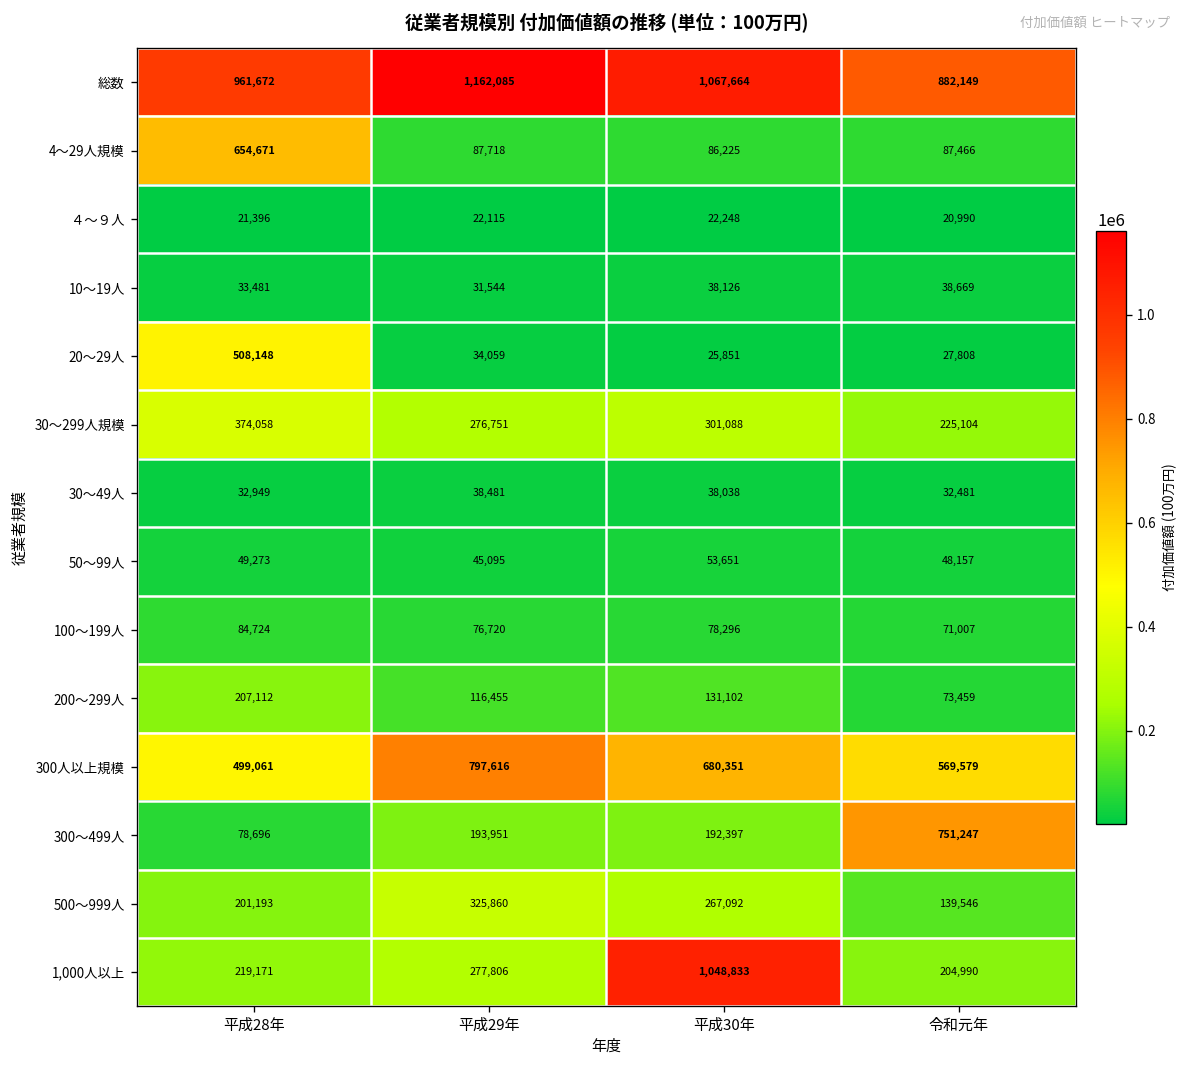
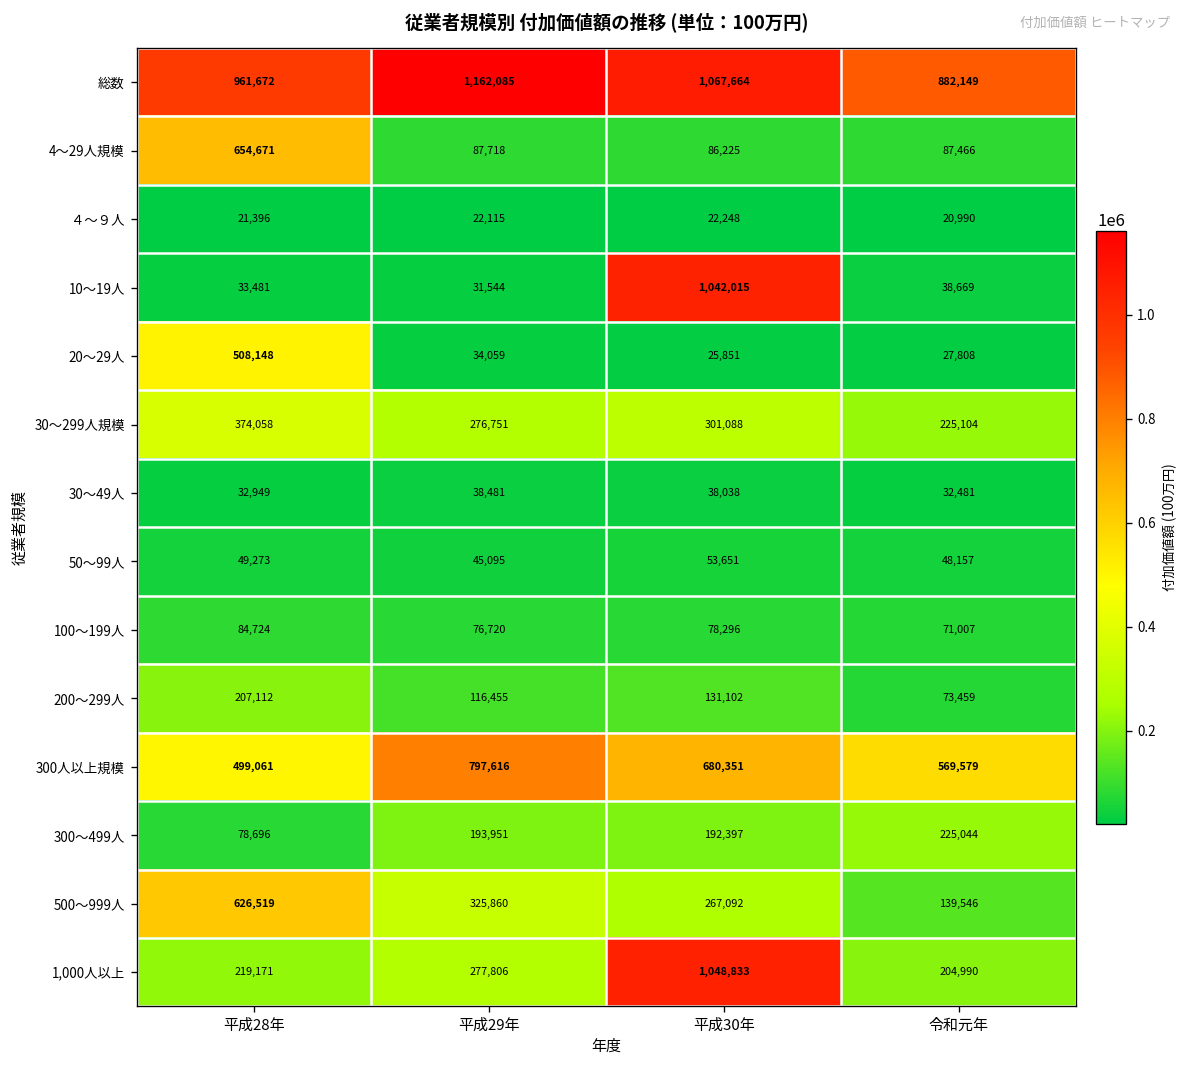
  {
    "総数": {
      "平成28年": "961,672",
      "平成29年": "1,162,085",
      "平成30年": "1,067,664",
      "令和元年": "882,149"
    },
    "4～29人規模": {
      "平成28年": "654,671",
      "平成29年": "87,718",
      "平成30年": "86,225",
      "令和元年": "87,466"
    },
    "４～９人": {
      "平成28年": "21,396",
      "平成29年": "22,115",
      "平成30年": "22,248",
      "令和元年": "20,990"
    },
    "10～19人": {
      "平成28年": "33,481",
      "平成29年": "31,544",
-     "平成30年": "38,126",
+     "平成30年": "1,042,015",
      "令和元年": "38,669"
    },
    "20～29人": {
      "平成28年": "508,148",
      "平成29年": "34,059",
      "平成30年": "25,851",
      "令和元年": "27,808"
    },
    "30～299人規模": {
      "平成28年": "374,058",
      "平成29年": "276,751",
      "平成30年": "301,088",
      "令和元年": "225,104"
    },
    "30～49人": {
      "平成28年": "32,949",
      "平成29年": "38,481",
      "平成30年": "38,038",
      "令和元年": "32,481"
    },
    "50～99人": {
      "平成28年": "49,273",
      "平成29年": "45,095",
      "平成30年": "53,651",
      "令和元年": "48,157"
    },
    "100～199人": {
      "平成28年": "84,724",
      "平成29年": "76,720",
      "平成30年": "78,296",
      "令和元年": "71,007"
    },
    "200～299人": {
      "平成28年": "207,112",
      "平成29年": "116,455",
      "平成30年": "131,102",
      "令和元年": "73,459"
    },
    "300人以上規模": {
      "平成28年": "499,061",
      "平成29年": "797,616",
      "平成30年": "680,351",
      "令和元年": "569,579"
    },
    "300～499人": {
      "平成28年": "78,696",
      "平成29年": "193,951",
      "平成30年": "192,397",
-     "令和元年": "751,247"
+     "令和元年": "225,044"
    },
    "500～999人": {
-     "平成28年": "201,193",
+     "平成28年": "626,519",
      "平成29年": "325,860",
      "平成30年": "267,092",
      "令和元年": "139,546"
    },
    "1,000人以上": {
      "平成28年": "219,171",
      "平成29年": "277,806",
      "平成30年": "1,048,833",
      "令和元年": "204,990"
    }
  }
